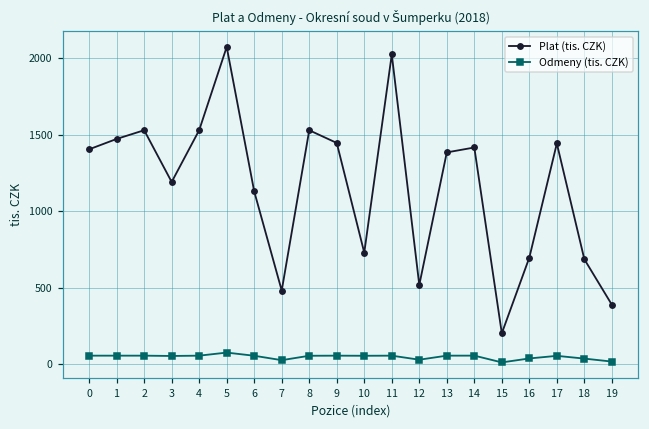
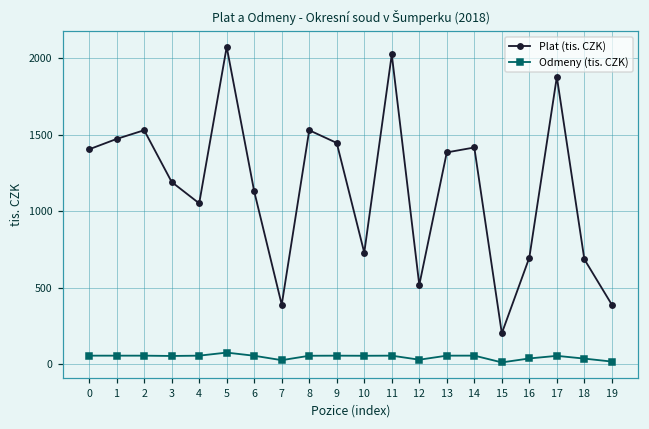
  {
    "Plat (tis. CZK)": {
      "0": 1400,
      "1": 1470,
      "2": 1530,
      "3": 1190,
-     "4": 1530,
+     "4": 1050,
      "5": 2070,
      "6": 1130,
-     "7": 480,
+     "7": 390,
      "8": 1530,
      "9": 1450,
      "10": 730,
      "11": 2030,
      "12": 520,
      "13": 1380,
      "14": 1420,
      "15": 200,
      "16": 700,
-     "17": 1440,
+     "17": 1880,
      "18": 690,
      "19": 390
    },
    "Odmeny (tis. CZK)": {
      "0": 60,
      "1": 60,
      "2": 60,
      "3": 50,
      "4": 60,
      "5": 80,
      "6": 50,
      "7": 30,
      "8": 50,
      "9": 60,
      "10": 50,
      "11": 60,
      "12": 30,
      "13": 60,
      "14": 60,
      "15": 10,
      "16": 40,
      "17": 50,
      "18": 40,
      "19": 20
    }
  }
